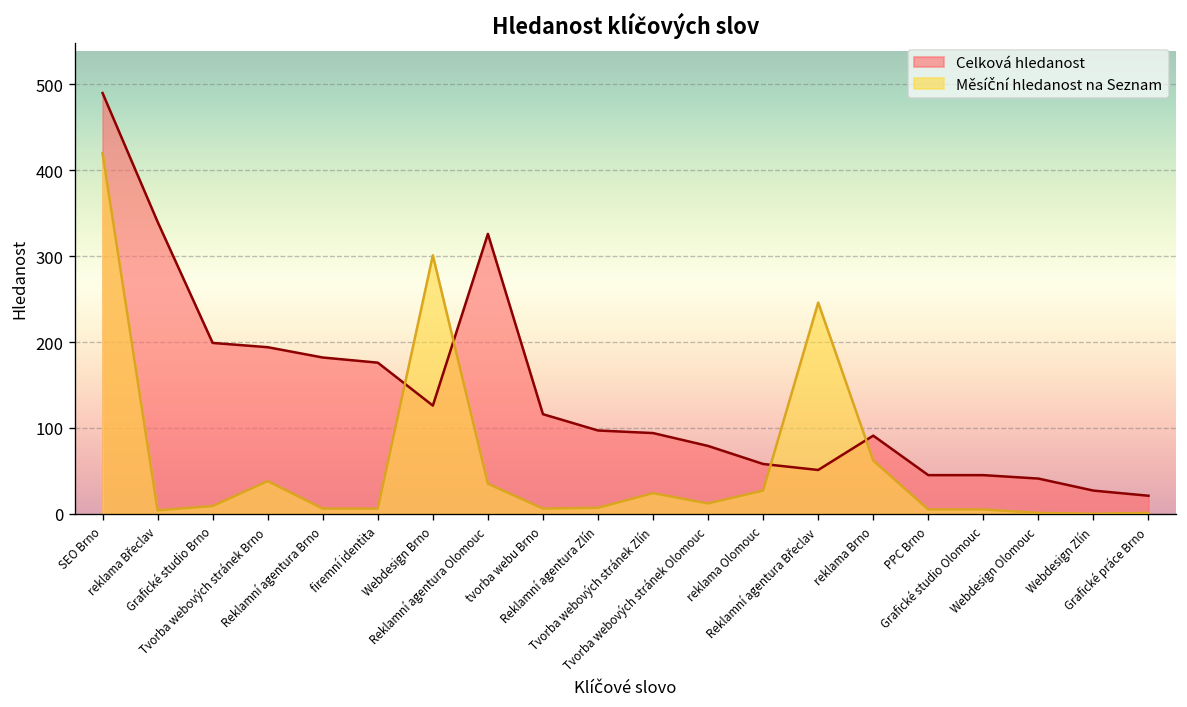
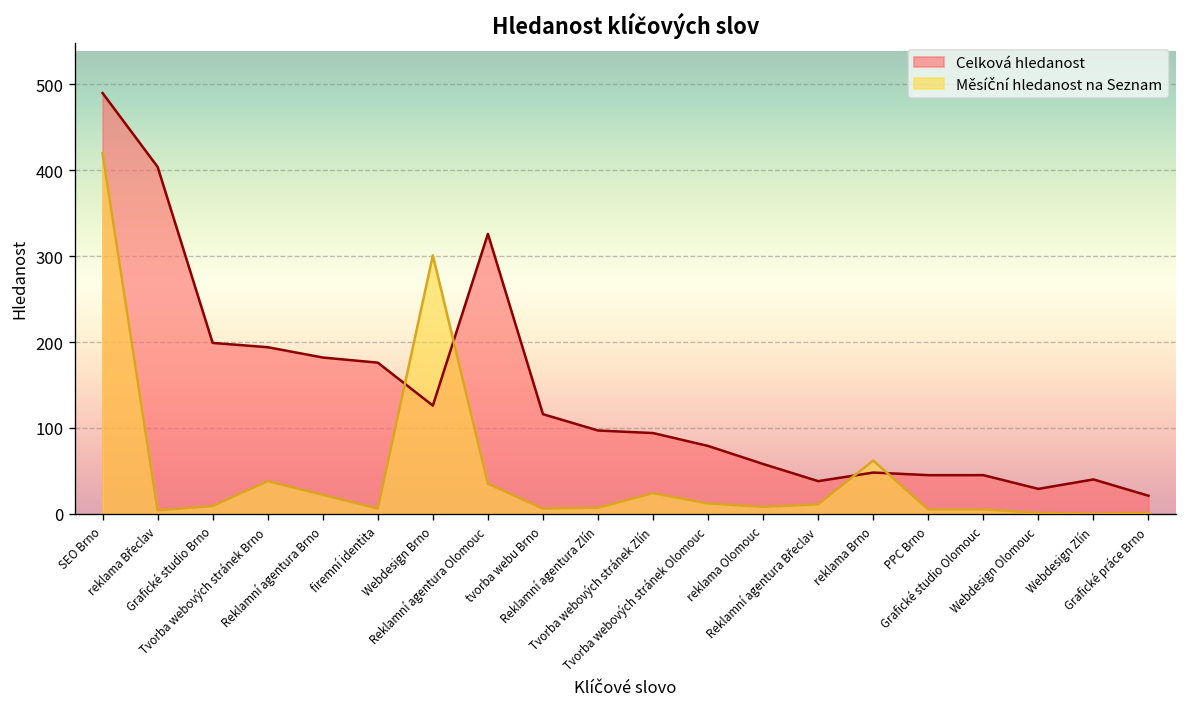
  {
    "Celková hledanost": {
      "SEO Brno": 490,
-     "reklama Břeclav": 340,
+     "reklama Břeclav": 400,
      "Grafické studio Brno": 200,
      "Tvorba webových stránek Brno": 190,
      "Reklamní agentura Brno": 180,
      "firemní identita": 180,
      "Webdesign Brno": 130,
      "Reklamní agentura Olomouc": 330,
      "tvorba webu Brno": 120,
      "Reklamní agentura Zlín": 100,
      "Tvorba webových stránek Zlín": 90,
      "Tvorba webových stránek Olomouc": 80,
      "reklama Olomouc": 60,
-     "Reklamní agentura Břeclav": 50,
-     "reklama Brno": 90,
+     "Reklamní agentura Břeclav": 40,
+     "reklama Brno": 50,
      "PPC Brno": 50,
      "Grafické studio Olomouc": 50,
-     "Webdesign Olomouc": 40,
-     "Webdesign Zlín": 30,
+     "Webdesign Olomouc": 30,
+     "Webdesign Zlín": 40,
      "Grafické práce Brno": 20
    },
    "Měsíční hledanost na Seznam": {
      "SEO Brno": 420,
      "reklama Břeclav": 0,
      "Grafické studio Brno": 10,
      "Tvorba webových stránek Brno": 40,
-     "Reklamní agentura Brno": 10,
+     "Reklamní agentura Brno": 20,
      "firemní identita": 10,
      "Webdesign Brno": 300,
      "Reklamní agentura Olomouc": 40,
      "tvorba webu Brno": 10,
      "Reklamní agentura Zlín": 10,
      "Tvorba webových stránek Zlín": 20,
      "Tvorba webových stránek Olomouc": 10,
-     "reklama Olomouc": 30,
-     "Reklamní agentura Břeclav": 250,
+     "reklama Olomouc": 10,
+     "Reklamní agentura Břeclav": 10,
      "reklama Brno": 60,
      "PPC Brno": 10,
      "Grafické studio Olomouc": 10,
      "Webdesign Olomouc": 0,
      "Webdesign Zlín": 0,
      "Grafické práce Brno": 0
    }
  }
